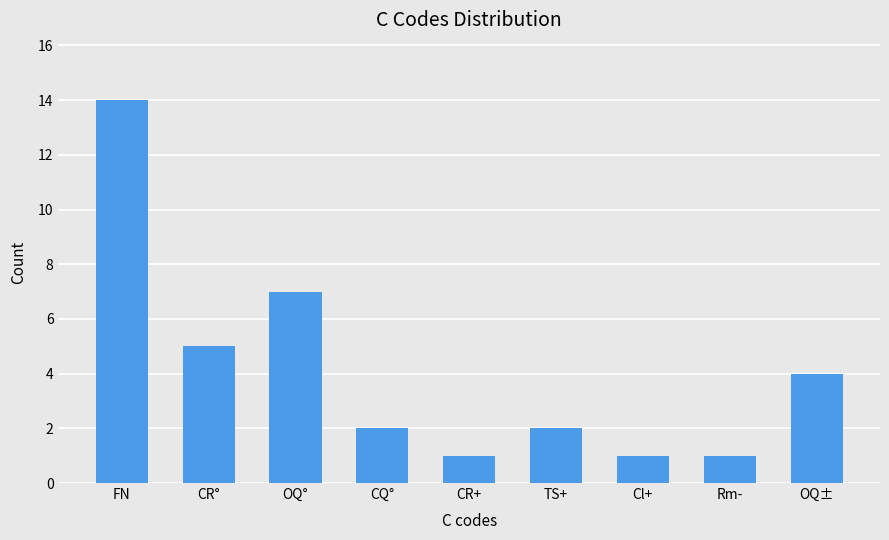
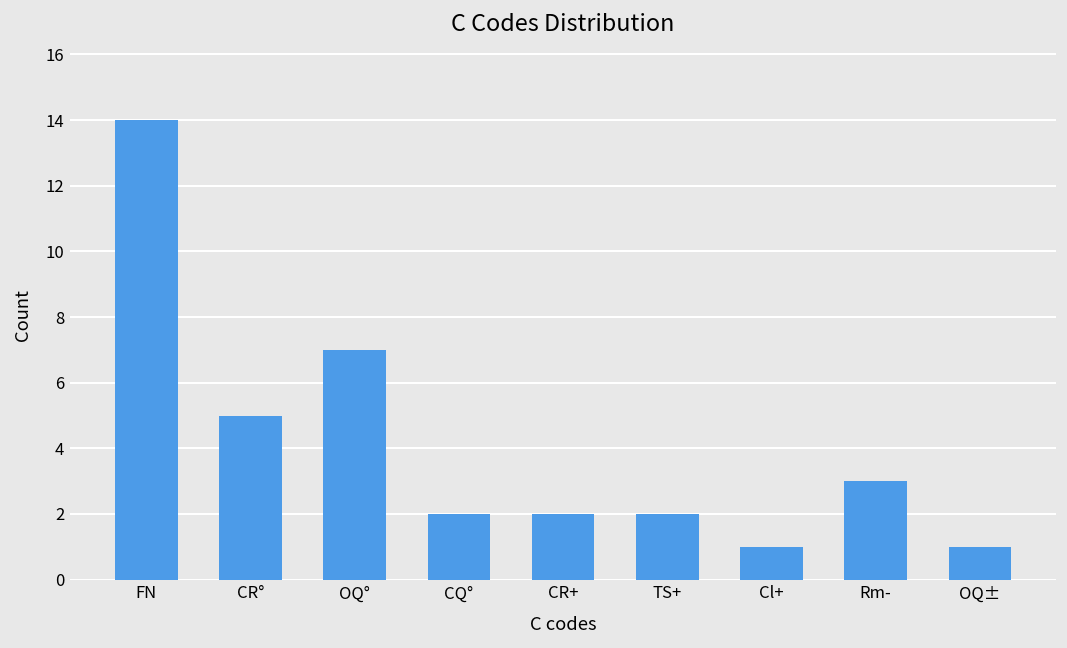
  {
    "FN": 14,
    "CR°": 5,
    "OQ°": 7,
    "CQ°": 2,
-   "CR+": 1,
+   "CR+": 2,
    "TS+": 2,
    "Cl+": 1,
-   "Rm-": 1,
-   "OQ±": 4
+   "Rm-": 3,
+   "OQ±": 1
  }
